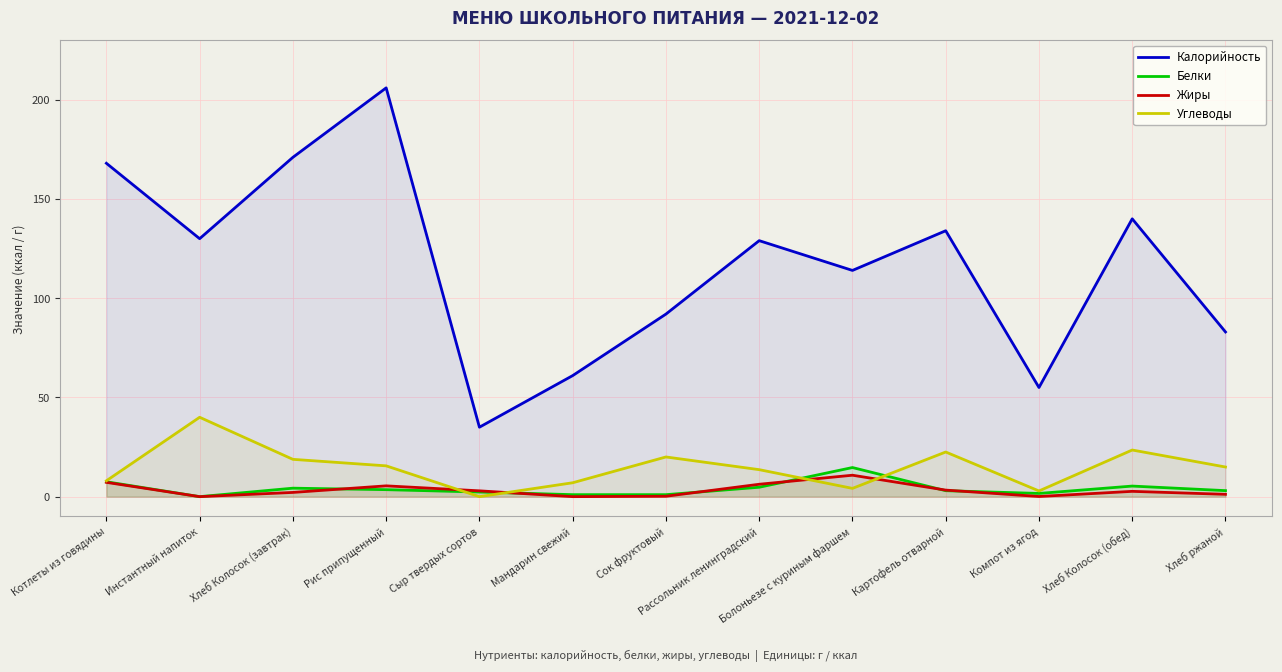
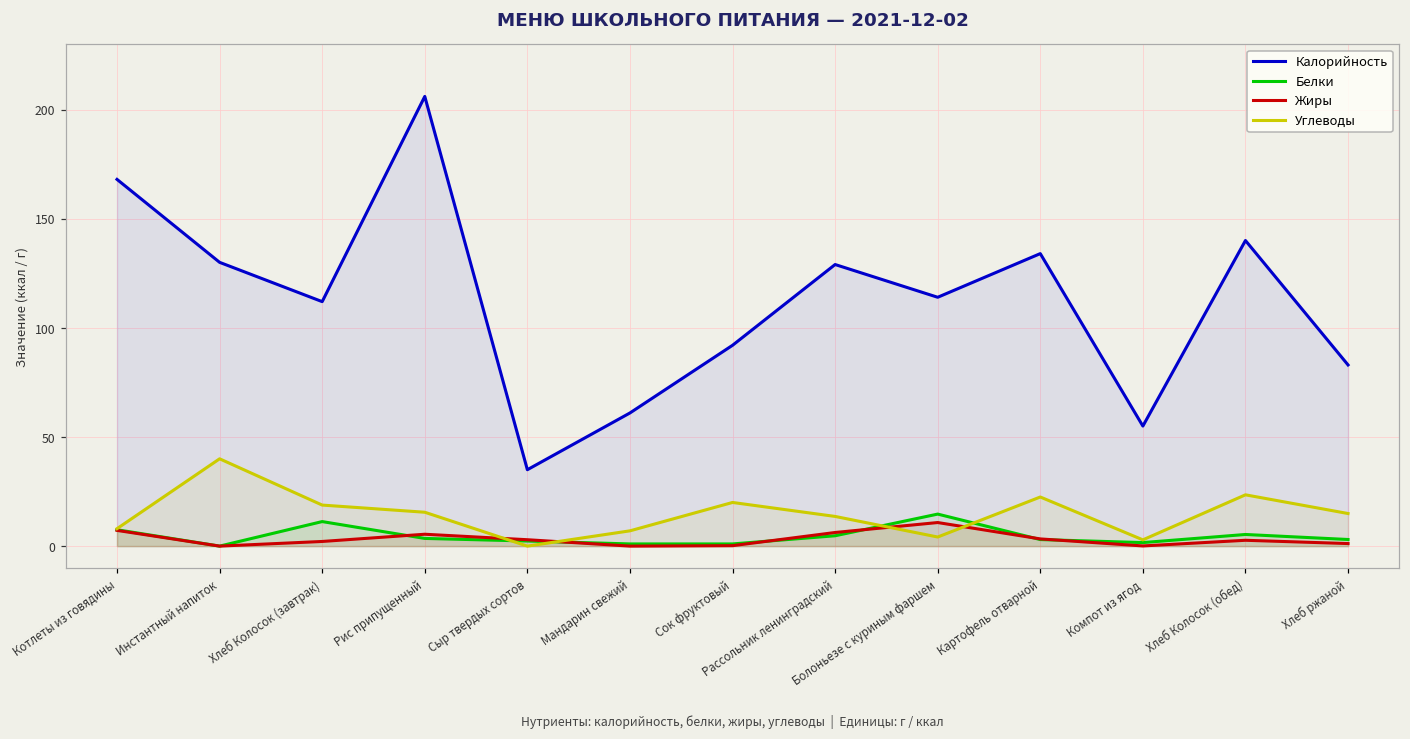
  {
    "Калорийность": {
      "Котлеты из говядины": 168,
      "Инстантный напиток": 130,
-     "Хлеб Колосок (завтрак)": 171,
+     "Хлеб Колосок (завтрак)": 112,
      "Рис припущенный": 206,
      "Сыр твердых сортов": 35,
      "Мандарин свежий": 61,
      "Сок фруктовый": 92,
      "Рассольник ленинградский": 129,
      "Болоньезе с куриным фаршем": 114,
      "Картофель отварной": 134,
      "Компот из ягод": 55,
      "Хлеб Колосок (обед)": 140,
      "Хлеб ржаной": 83
    },
    "Белки": {
-     "Хлеб Колосок (завтрак)": 4,
+     "Хлеб Колосок (завтрак)": 11,
      "Рис припущенный": 4,
      "Рассольник ленинградский": 5,
      "Болоньезе с куриным фаршем": 15,
      "Хлеб Колосок (обед)": 5,
      "Хлеб ржаной": 3
    },
    "Жиры": {
      "Хлеб Колосок (завтрак)": 2,
      "Рис припущенный": 5,
      "Рассольник ленинградский": 6,
      "Болоньезе с куриным фаршем": 11,
      "Компот из ягод": 0,
      "Хлеб Колосок (обед)": 3,
      "Хлеб ржаной": 1
    },
    "Углеводы": {
      "Инстантный напиток": 40,
      "Хлеб Колосок (завтрак)": 19,
      "Рис припущенный": 16,
      "Сыр твердых сортов": 0,
      "Мандарин свежий": 7,
      "Сок фруктовый": 20,
      "Рассольник ленинградский": 14,
      "Болоньезе с куриным фаршем": 4,
      "Картофель отварной": 23,
      "Хлеб Колосок (обед)": 24,
      "Хлеб ржаной": 15
    }
  }
